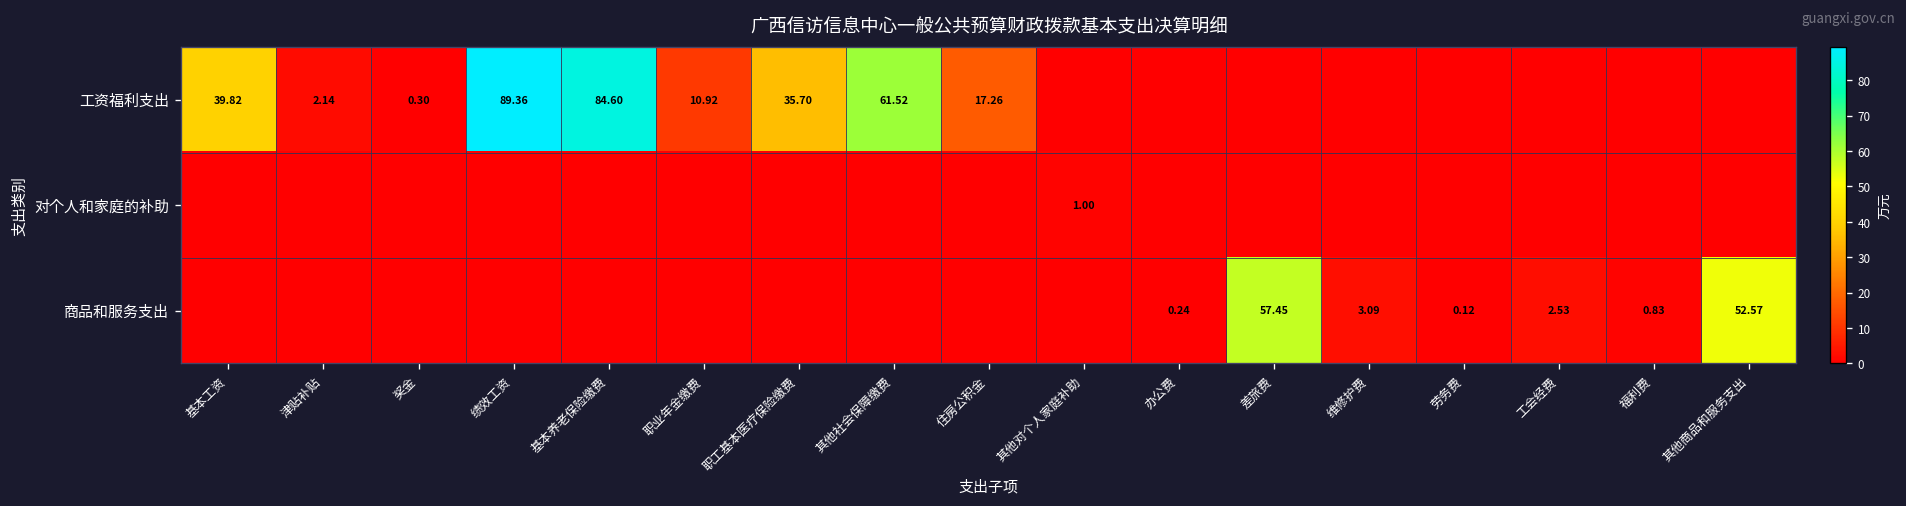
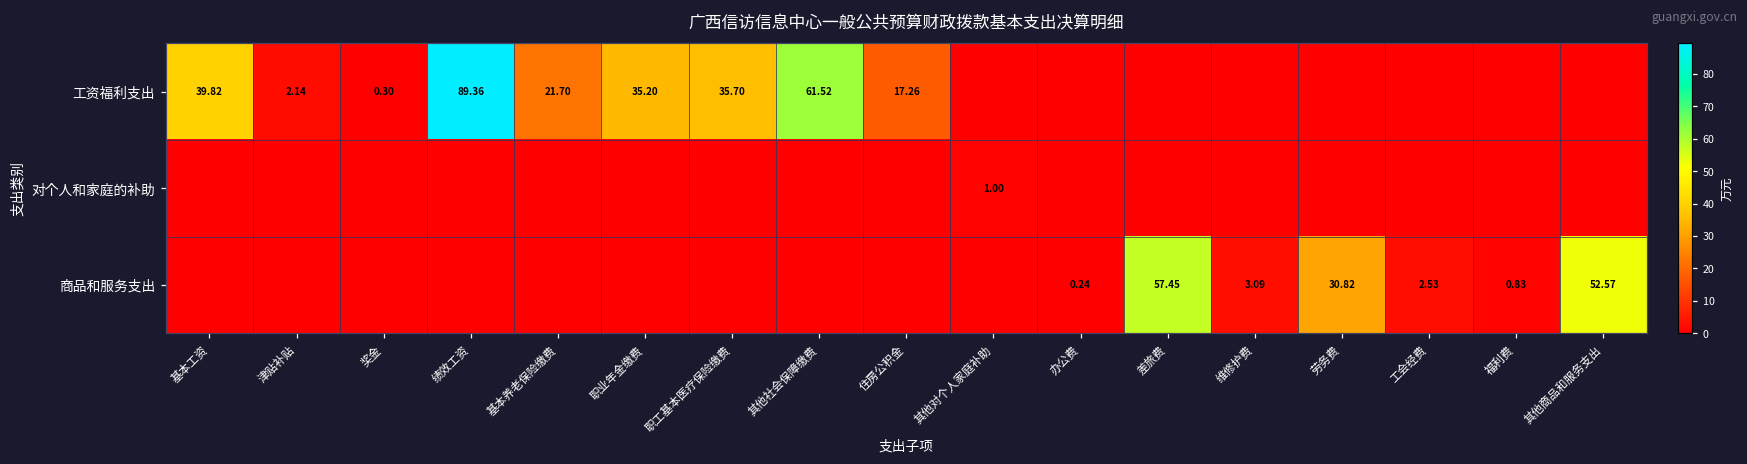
  {
    "工资福利支出": {
      "基本工资": 39.82,
      "津贴补贴": 2.14,
      "奖金": 0.30,
      "绩效工资": 89.36,
-     "基本养老保险缴费": 84.60,
-     "职业年金缴费": 10.92,
+     "基本养老保险缴费": 21.70,
+     "职业年金缴费": 35.20,
      "职工基本医疗保险缴费": 35.70,
      "其他社会保障缴费": 61.52,
      "住房公积金": 17.26
    },
    "对个人和家庭的补助": {
      "其他对个人家庭补助": 1.00
    },
    "商品和服务支出": {
      "办公费": 0.24,
      "差旅费": 57.45,
      "维修护费": 3.09,
-     "劳务费": 0.12,
+     "劳务费": 30.82,
      "工会经费": 2.53,
      "福利费": 0.83,
      "其他商品和服务支出": 52.57
    }
  }
